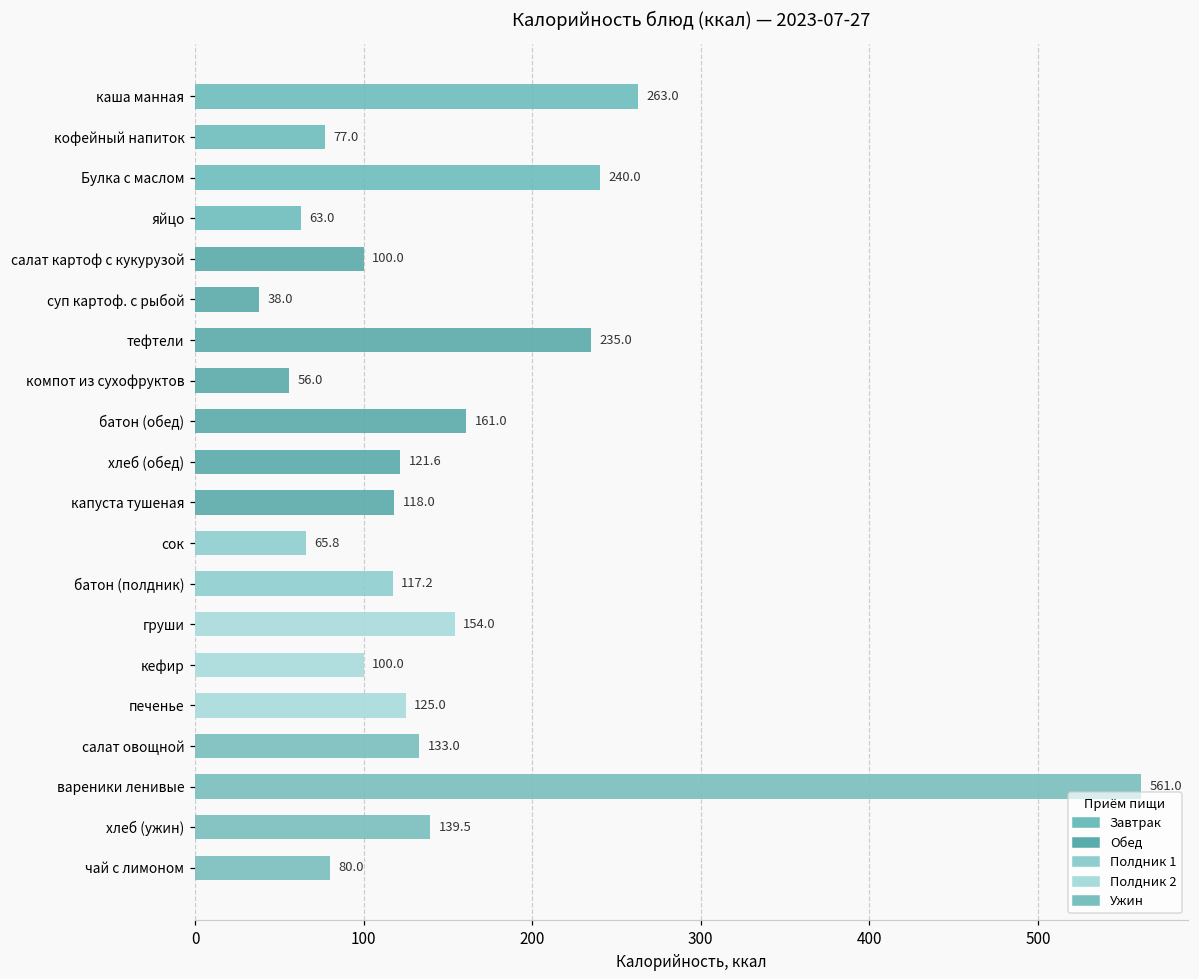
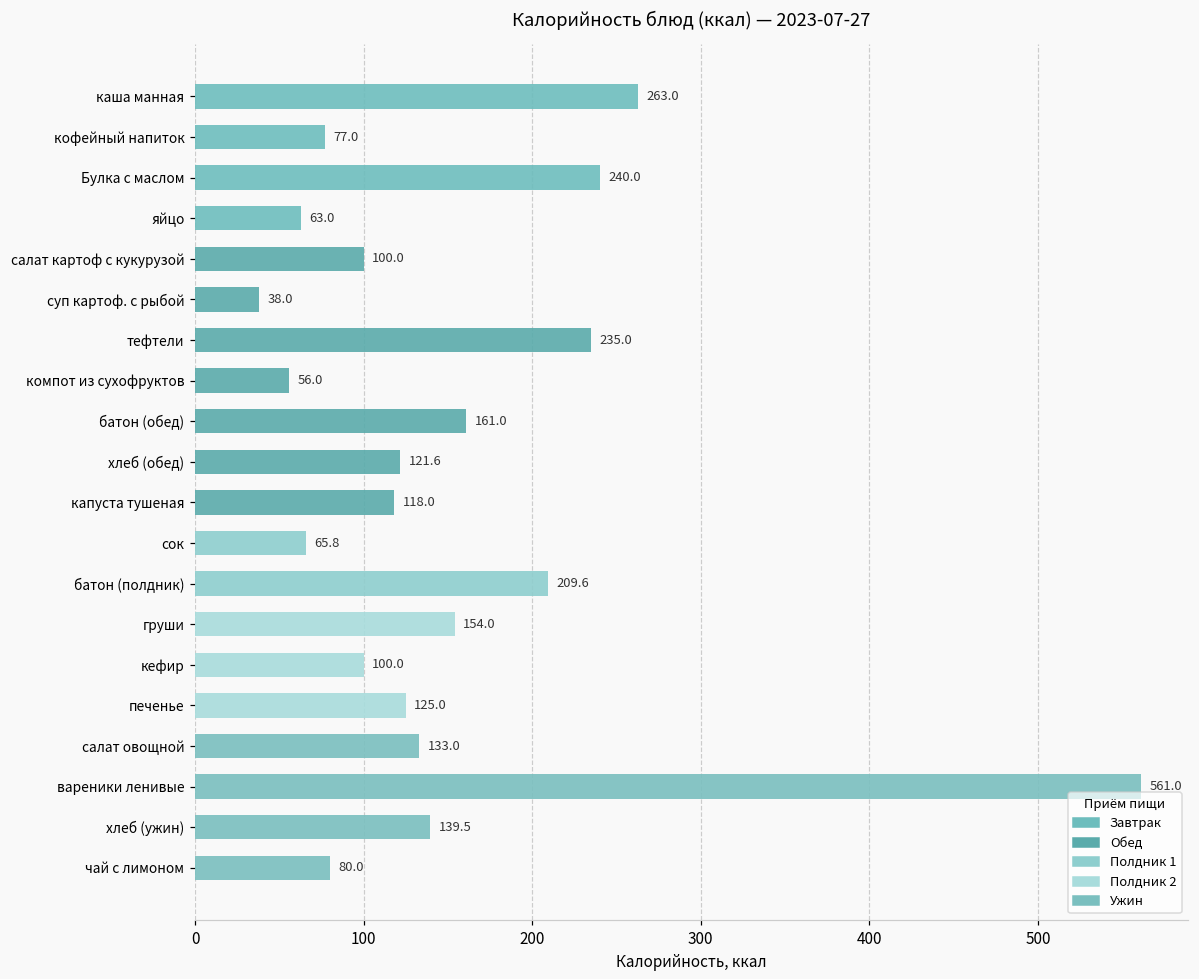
  {
    "каша манная": 263.0,
    "кофейный напиток": 77.0,
    "Булка с маслом": 240.0,
    "яйцо": 63.0,
    "салат картоф с кукурузой": 100.0,
    "суп картоф. с рыбой": 38.0,
    "тефтели": 235.0,
    "компот из сухофруктов": 56.0,
    "батон (обед)": 161.0,
    "хлеб (обед)": 121.6,
    "капуста тушеная": 118.0,
    "сок": 65.8,
-   "батон (полдник)": 117.2,
+   "батон (полдник)": 209.6,
    "груши": 154.0,
    "кефир": 100.0,
    "печенье": 125.0,
    "салат овощной": 133.0,
    "хлеб (ужин)": 139.5,
    "чай с лимоном": 80.0
  }
